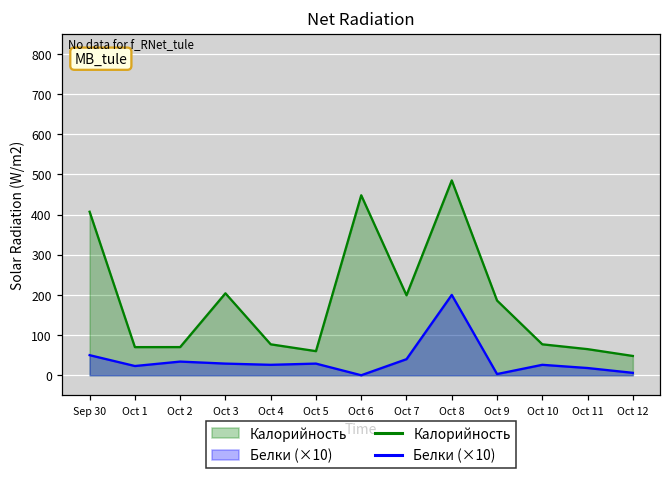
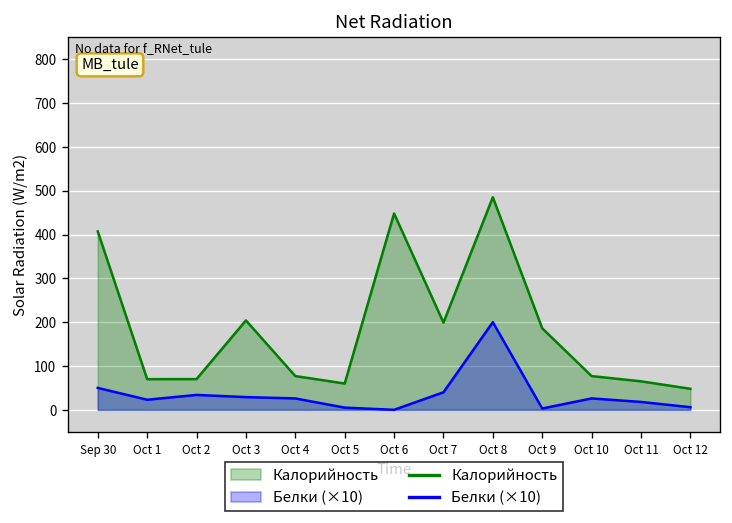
  {
    "Калорийность": {
      "Sep 30": 410,
      "Oct 1": 70,
      "Oct 2": 70,
      "Oct 3": 200,
      "Oct 4": 80,
      "Oct 5": 60,
      "Oct 6": 450,
      "Oct 7": 200,
      "Oct 8": 490,
      "Oct 9": 190,
      "Oct 10": 80,
      "Oct 11": 70,
      "Oct 12": 50
    },
    "Белки (×10)": {
      "Sep 30": 50,
      "Oct 1": 20,
      "Oct 2": 30,
      "Oct 3": 30,
      "Oct 4": 30,
-     "Oct 5": 30,
+     "Oct 5": 10,
      "Oct 6": 0,
      "Oct 7": 40,
      "Oct 8": 200,
      "Oct 9": 0,
      "Oct 10": 30,
      "Oct 11": 20,
      "Oct 12": 10
    }
  }
